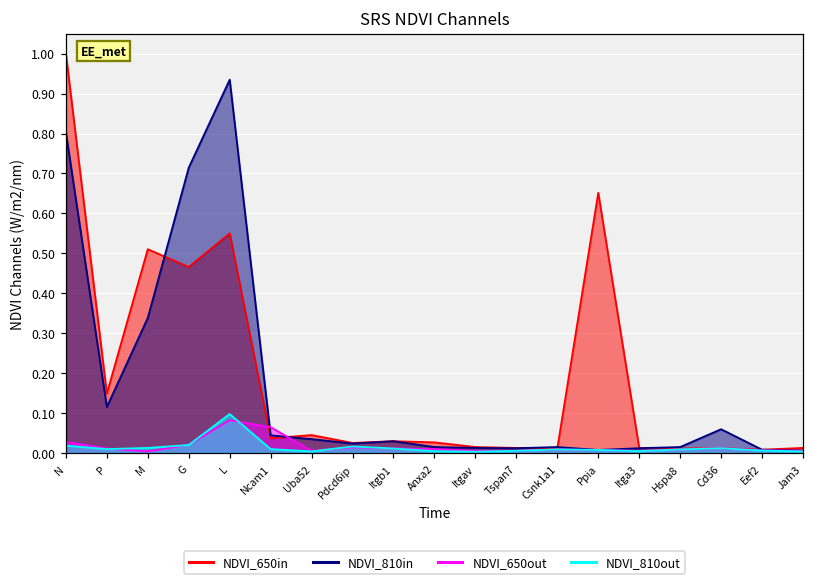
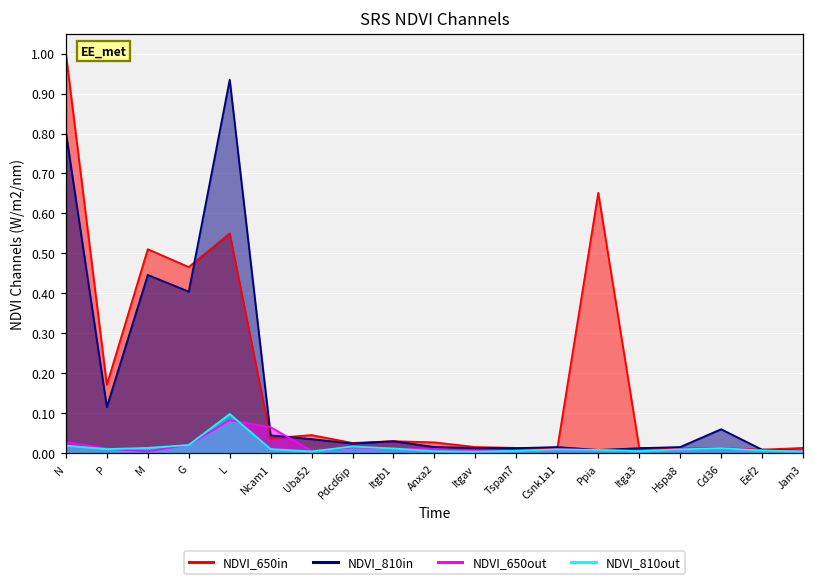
  {
    "NDVI_650in": {
      "N": 1.00,
-     "P": 0.15,
+     "P": 0.17,
      "M": 0.51,
      "G": 0.47,
      "L": 0.55,
      "Ncam1": 0.04,
      "Uba52": 0.04,
      "Anxa2": 0.03,
      "Ppia": 0.65
    },
    "NDVI_810in": {
      "N": 0.80,
      "P": 0.11,
-     "M": 0.34,
-     "G": 0.71,
+     "M": 0.45,
+     "G": 0.40,
      "L": 0.93,
      "Ncam1": 0.04,
      "Uba52": 0.03,
      "Cd36": 0.06
    },
    "NDVI_650out": {
      "N": 0.03,
      "M": 0.00,
      "L": 0.08,
      "Ncam1": 0.06
    },
    "NDVI_810out": {
      "N": 0.02,
      "M": 0.01,
      "L": 0.10,
      "Ncam1": 0.01
    }
  }
